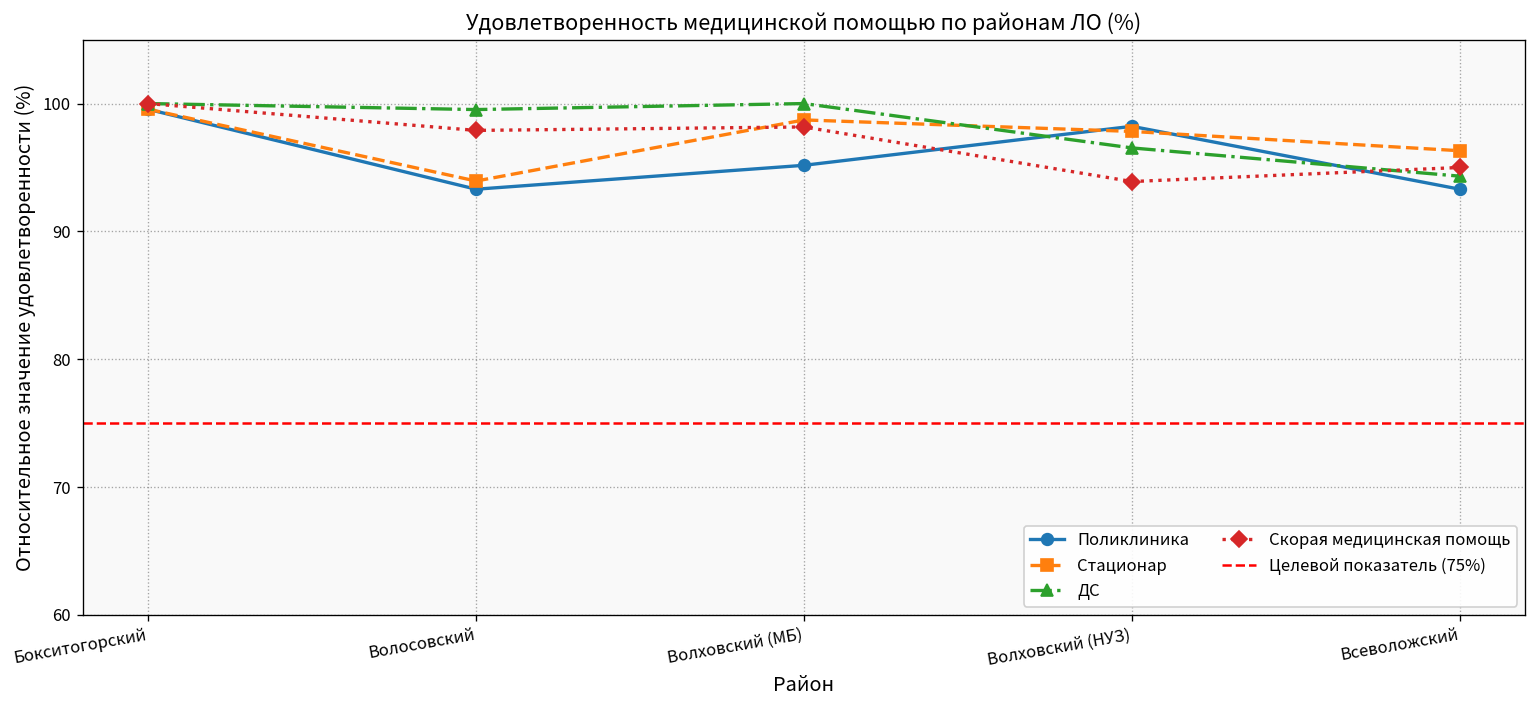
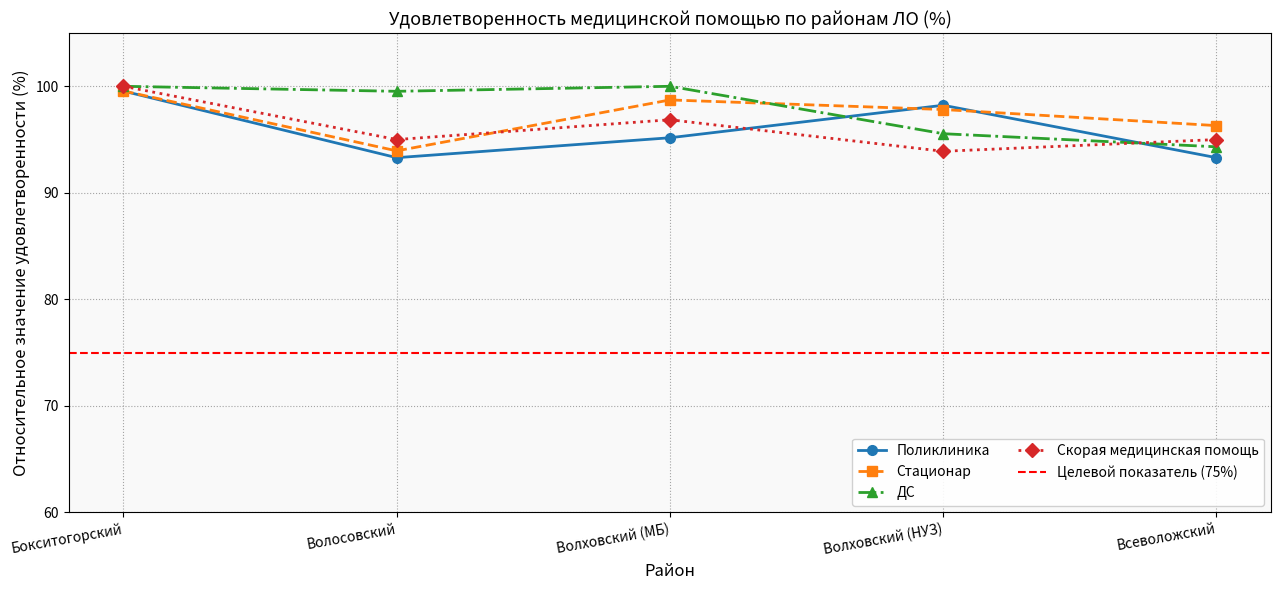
  {
    "Поликлиника": {
      "Волосовский": 93.3,
      "Волховский (МБ)": 95.2,
      "Волховский (НУЗ)": 98.2,
      "Всеволожский": 93.3
    },
    "Стационар": {
      "Волосовский": 93.9,
      "Волховский (МБ)": 98.7,
      "Волховский (НУЗ)": 97.8,
      "Всеволожский": 96.3
    },
    "ДС": {
      "Волосовский": 99.5,
      "Волховский (МБ)": 100.0,
-     "Волховский (НУЗ)": 96.5,
+     "Волховский (НУЗ)": 95.6,
      "Всеволожский": 94.3
    },
    "Скорая медицинская помощь": {
-     "Волосовский": 97.9,
-     "Волховский (МБ)": 98.2,
+     "Волосовский": 95.0,
+     "Волховский (МБ)": 96.9,
      "Волховский (НУЗ)": 93.9,
      "Всеволожский": 95.0
    }
  }
